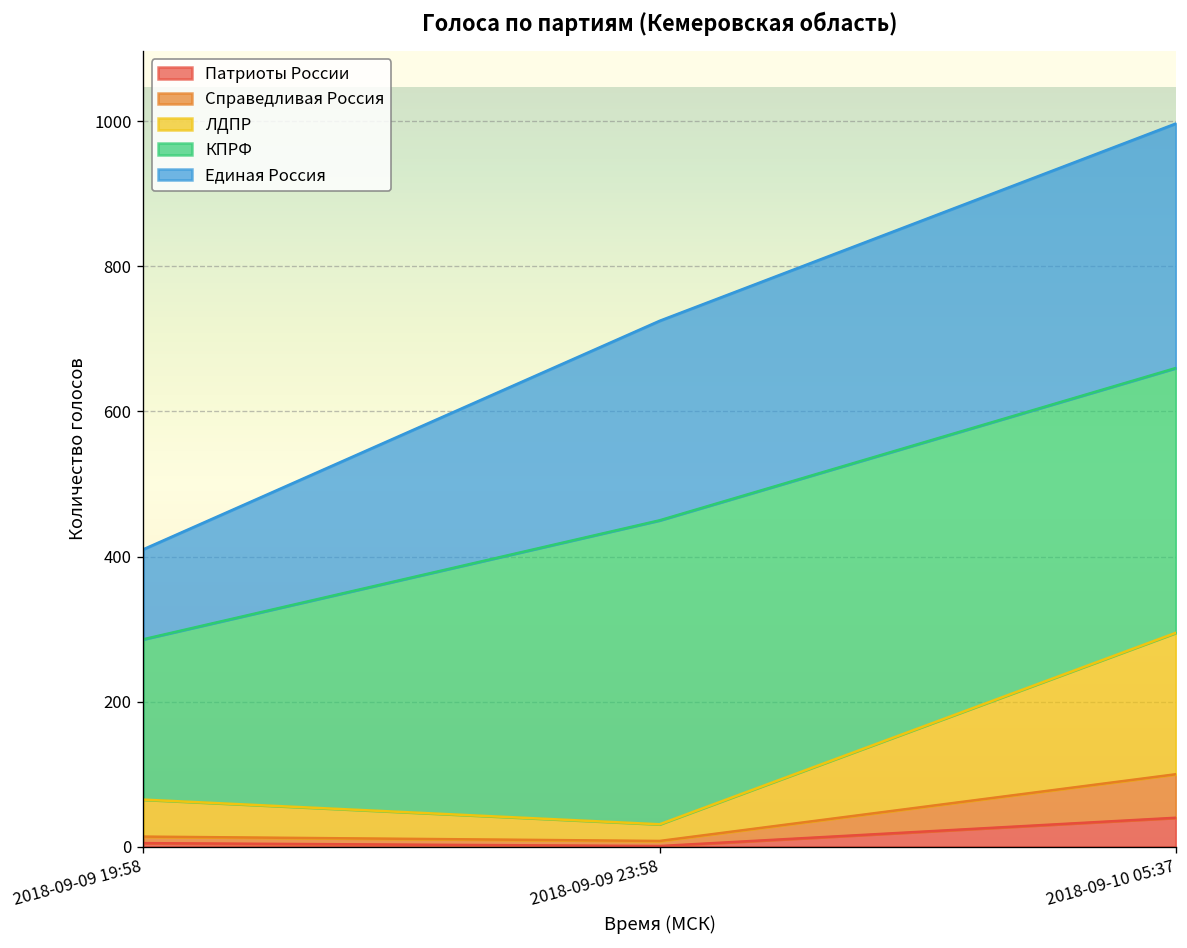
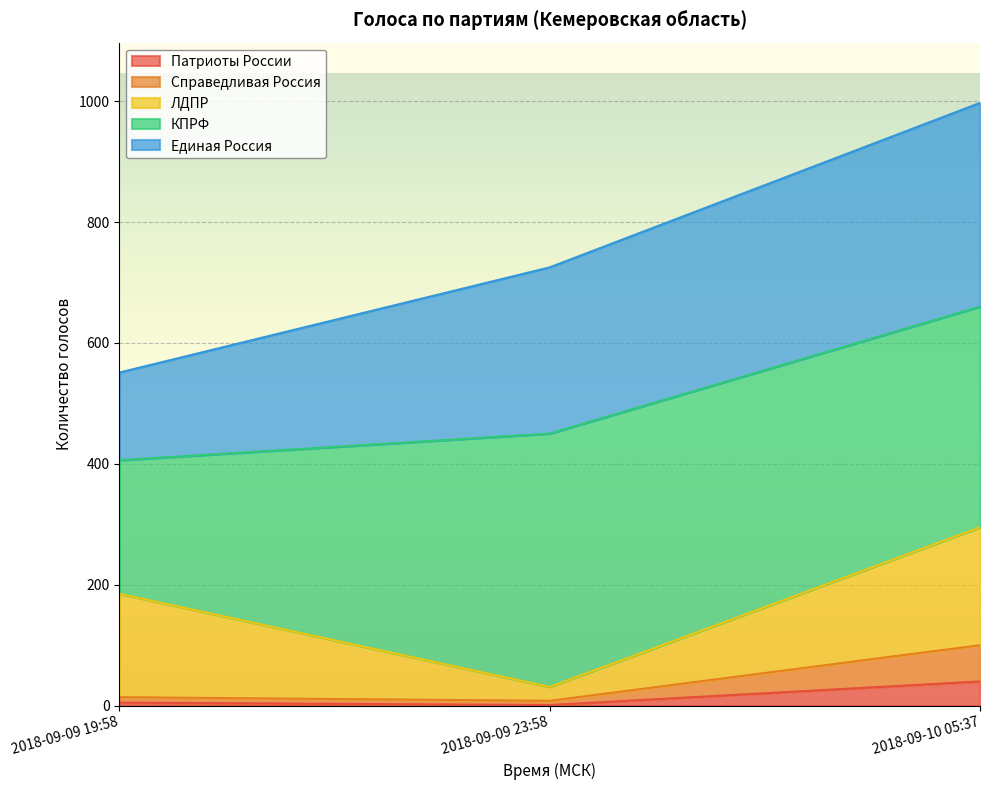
  {
    "ЛДПР": {
-     "2018-09-09 19:58": 50,
+     "2018-09-09 19:58": 170,
      "2018-09-09 23:58": 20,
      "2018-09-10 05:37": 200
    },
    "КПРФ": {
      "2018-09-09 19:58": 220,
      "2018-09-09 23:58": 420,
      "2018-09-10 05:37": 370
    },
    "Единая Россия": {
-     "2018-09-09 19:58": 120,
+     "2018-09-09 19:58": 150,
      "2018-09-09 23:58": 280,
      "2018-09-10 05:37": 340
    }
  }
